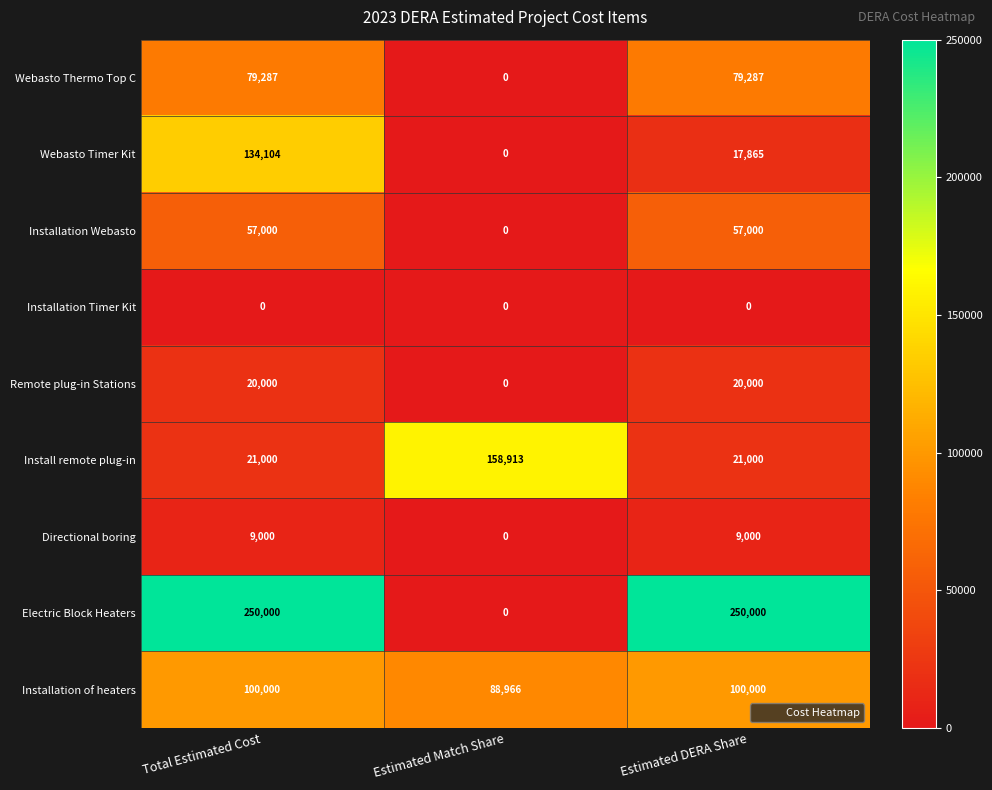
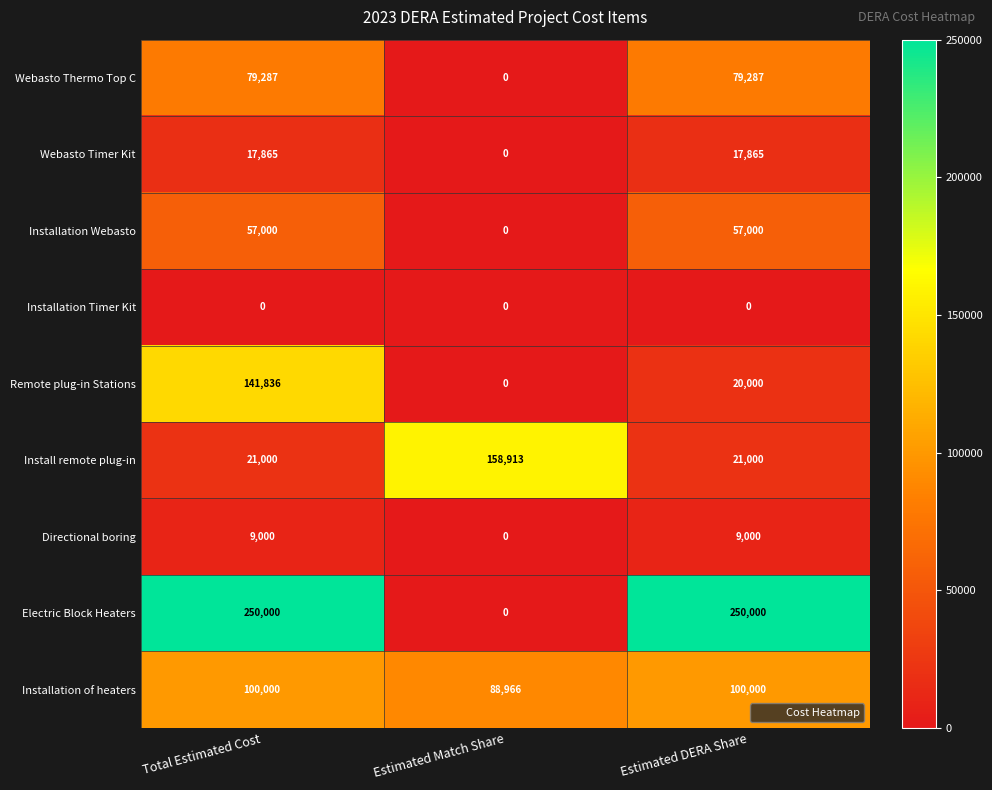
  {
    "Webasto Thermo Top C": {
      "Total Estimated Cost": "79,287",
      "Estimated Match Share": "0",
      "Estimated DERA Share": "79,287"
    },
    "Webasto Timer Kit": {
-     "Total Estimated Cost": "134,104",
+     "Total Estimated Cost": "17,865",
      "Estimated Match Share": "0",
      "Estimated DERA Share": "17,865"
    },
    "Installation Webasto": {
      "Total Estimated Cost": "57,000",
      "Estimated Match Share": "0",
      "Estimated DERA Share": "57,000"
    },
    "Installation Timer Kit": {
      "Total Estimated Cost": "0",
      "Estimated Match Share": "0",
      "Estimated DERA Share": "0"
    },
    "Remote plug-in Stations": {
-     "Total Estimated Cost": "20,000",
+     "Total Estimated Cost": "141,836",
      "Estimated Match Share": "0",
      "Estimated DERA Share": "20,000"
    },
    "Install remote plug-in": {
      "Total Estimated Cost": "21,000",
      "Estimated Match Share": "158,913",
      "Estimated DERA Share": "21,000"
    },
    "Directional boring": {
      "Total Estimated Cost": "9,000",
      "Estimated Match Share": "0",
      "Estimated DERA Share": "9,000"
    },
    "Electric Block Heaters": {
      "Total Estimated Cost": "250,000",
      "Estimated Match Share": "0",
      "Estimated DERA Share": "250,000"
    },
    "Installation of heaters": {
      "Total Estimated Cost": "100,000",
      "Estimated Match Share": "88,966",
      "Estimated DERA Share": "100,000"
    }
  }
